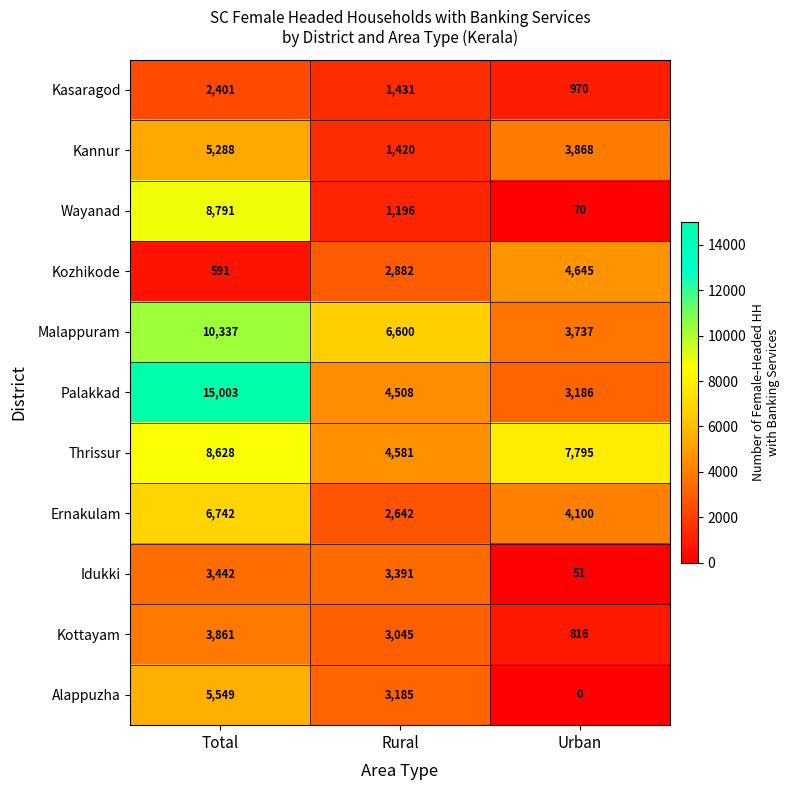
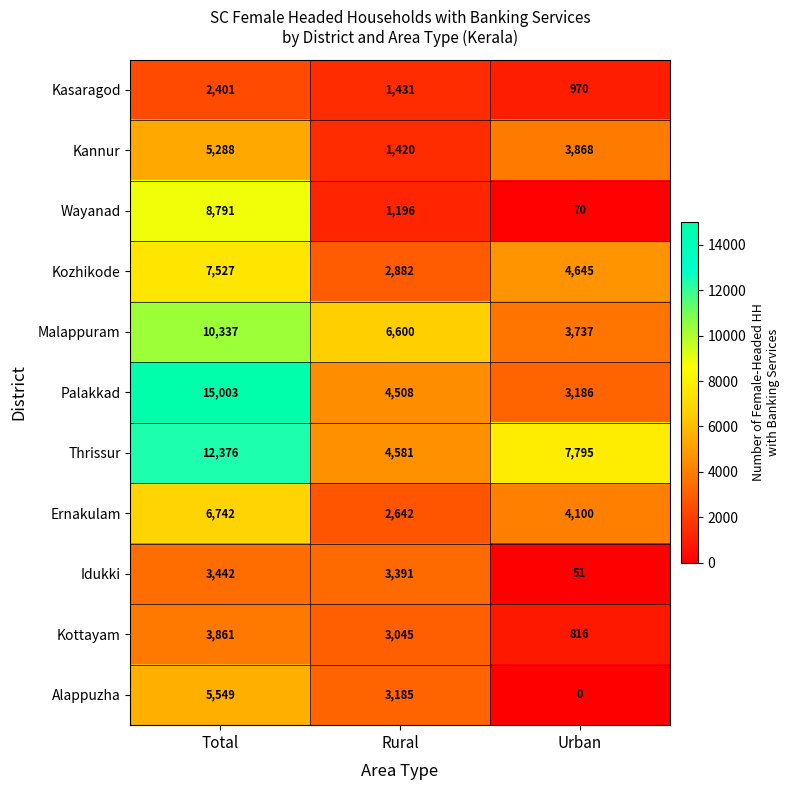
  {
    "Kasaragod": {
      "Total": "2,401",
      "Rural": "1,431",
      "Urban": "970"
    },
    "Kannur": {
      "Total": "5,288",
      "Rural": "1,420",
      "Urban": "3,868"
    },
    "Wayanad": {
      "Total": "8,791",
      "Rural": "1,196",
      "Urban": "70"
    },
    "Kozhikode": {
-     "Total": "591",
+     "Total": "7,527",
      "Rural": "2,882",
      "Urban": "4,645"
    },
    "Malappuram": {
      "Total": "10,337",
      "Rural": "6,600",
      "Urban": "3,737"
    },
    "Palakkad": {
      "Total": "15,003",
      "Rural": "4,508",
      "Urban": "3,186"
    },
    "Thrissur": {
-     "Total": "8,628",
+     "Total": "12,376",
      "Rural": "4,581",
      "Urban": "7,795"
    },
    "Ernakulam": {
      "Total": "6,742",
      "Rural": "2,642",
      "Urban": "4,100"
    },
    "Idukki": {
      "Total": "3,442",
      "Rural": "3,391",
      "Urban": "51"
    },
    "Kottayam": {
      "Total": "3,861",
      "Rural": "3,045",
      "Urban": "816"
    },
    "Alappuzha": {
      "Total": "5,549",
      "Rural": "3,185",
      "Urban": "0"
    }
  }
